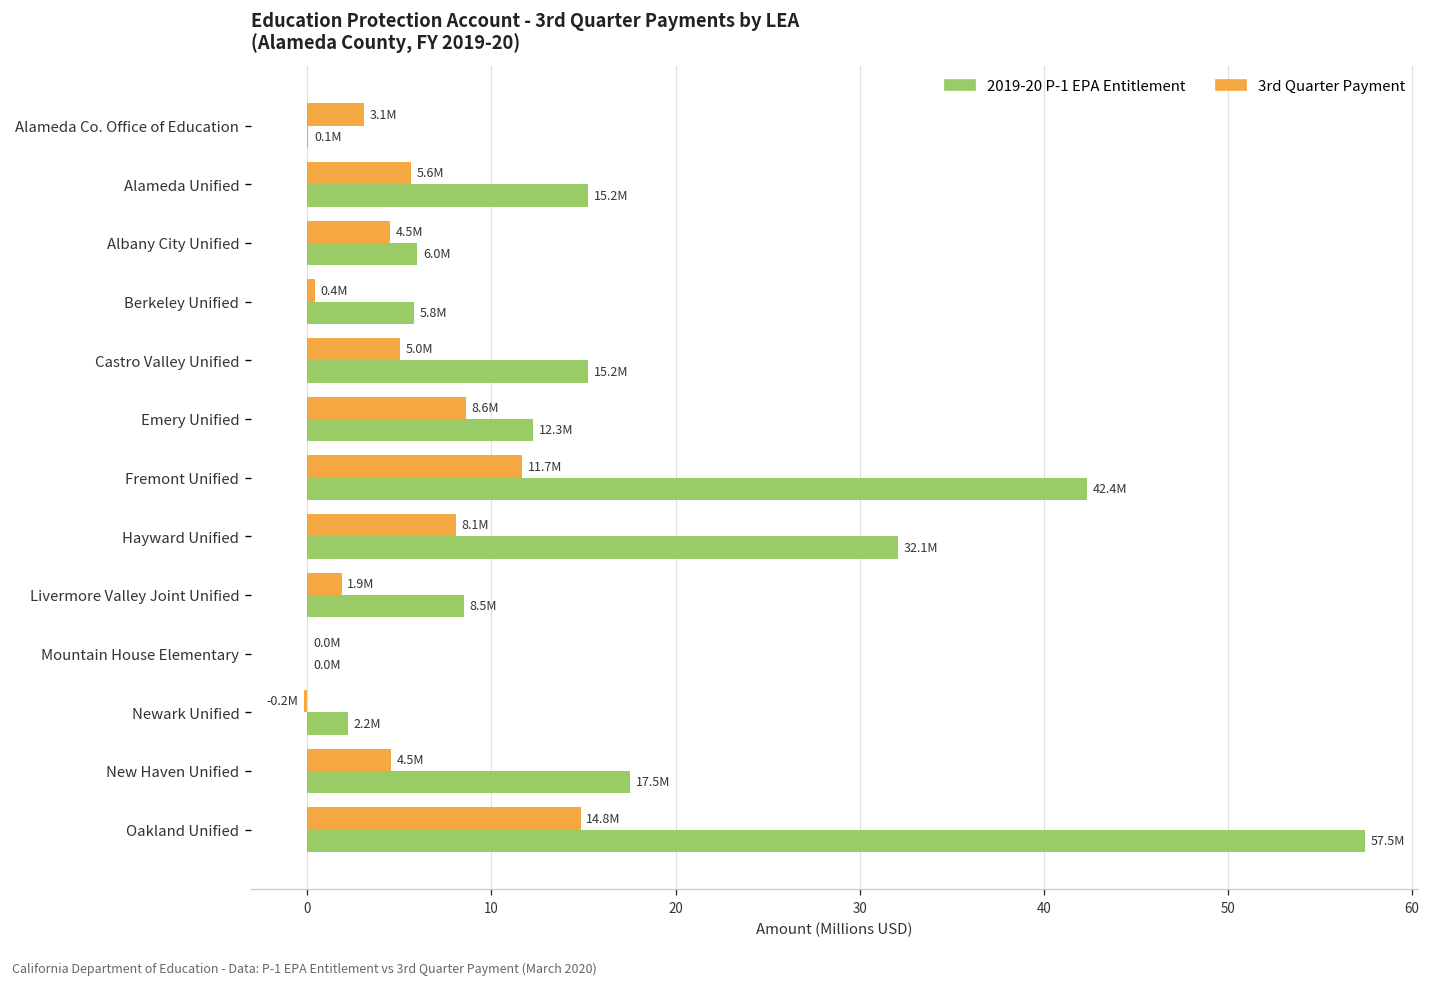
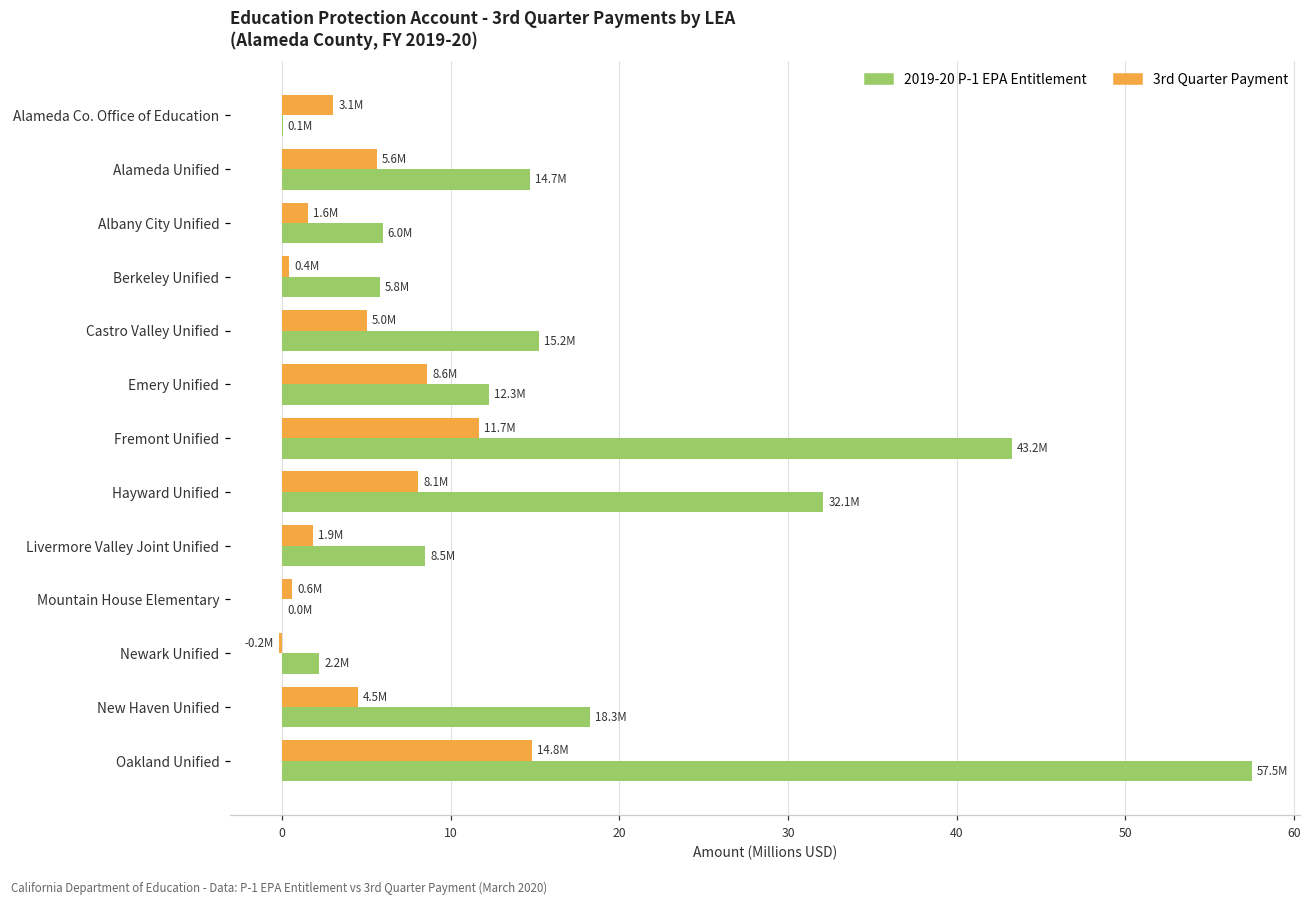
  {
    "2019-20 P-1 EPA Entitlement": {
      "Alameda Co. Office of Education": "0.1M",
-     "Alameda Unified": "15.2M",
+     "Alameda Unified": "14.7M",
      "Albany City Unified": "6.0M",
      "Berkeley Unified": "5.8M",
      "Castro Valley Unified": "15.2M",
      "Emery Unified": "12.3M",
-     "Fremont Unified": "42.4M",
+     "Fremont Unified": "43.2M",
      "Hayward Unified": "32.1M",
      "Livermore Valley Joint Unified": "8.5M",
      "Mountain House Elementary": "0.0M",
      "Newark Unified": "2.2M",
-     "New Haven Unified": "17.5M",
+     "New Haven Unified": "18.3M",
      "Oakland Unified": "57.5M"
    },
    "3rd Quarter Payment": {
      "Alameda Co. Office of Education": "3.1M",
      "Alameda Unified": "5.6M",
-     "Albany City Unified": "4.5M",
+     "Albany City Unified": "1.6M",
      "Berkeley Unified": "0.4M",
      "Castro Valley Unified": "5.0M",
      "Emery Unified": "8.6M",
      "Fremont Unified": "11.7M",
      "Hayward Unified": "8.1M",
      "Livermore Valley Joint Unified": "1.9M",
-     "Mountain House Elementary": "0.0M",
+     "Mountain House Elementary": "0.6M",
      "Newark Unified": "-0.2M",
      "New Haven Unified": "4.5M",
      "Oakland Unified": "14.8M"
    }
  }
